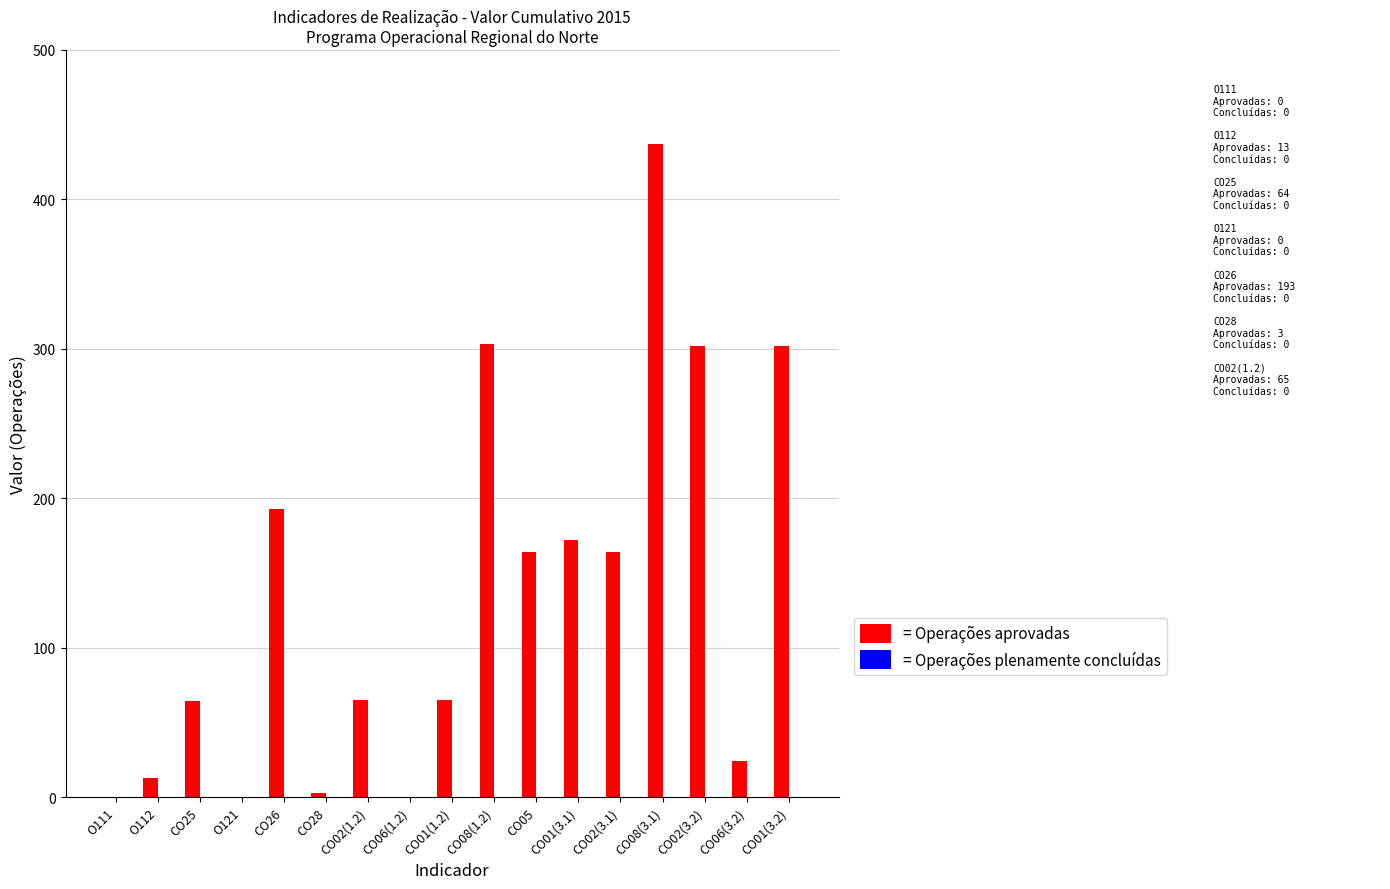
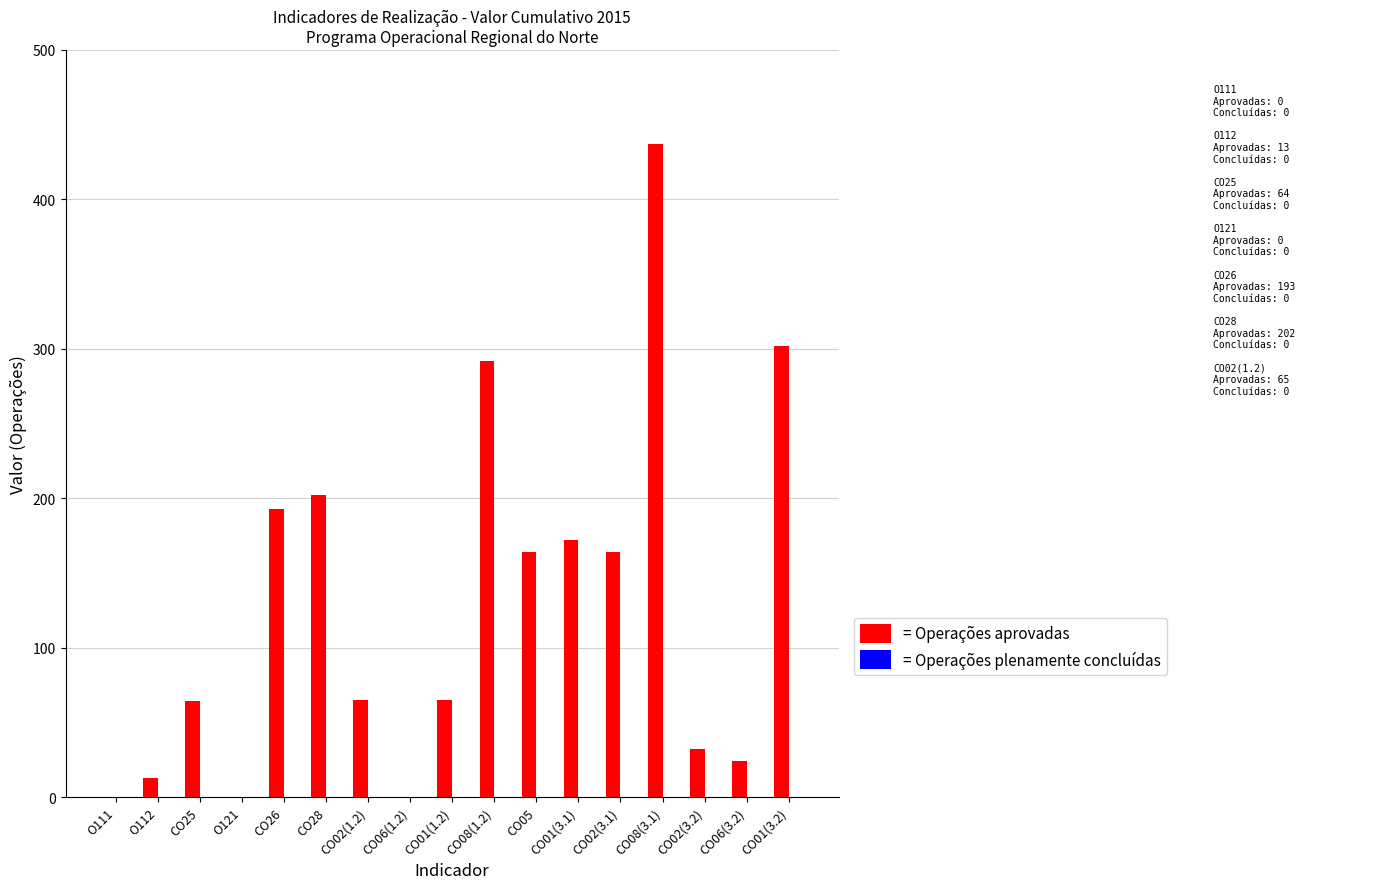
  {
    "= Operações aprovadas": {
-     "CO28": 3,
-     "CO08(1.2)": 303,
-     "CO02(3.2)": 302
+     "CO28": 202,
+     "CO08(1.2)": 292,
+     "CO02(3.2)": 32
    },
    "= Operações plenamente concluídas": {
      "O111": 0,
      "O112": 0,
      "CO25": 0,
      "O121": 0,
      "CO26": 0,
      "CO28": 0,
      "CO02(1.2)": 0,
      "CO06(1.2)": 0,
      "CO01(1.2)": 0,
      "CO08(1.2)": 0,
      "CO05": 0,
      "CO01(3.1)": 0,
      "CO02(3.1)": 0,
      "CO08(3.1)": 0,
      "CO02(3.2)": 0,
      "CO06(3.2)": 0,
      "CO01(3.2)": 0
    }
  }
